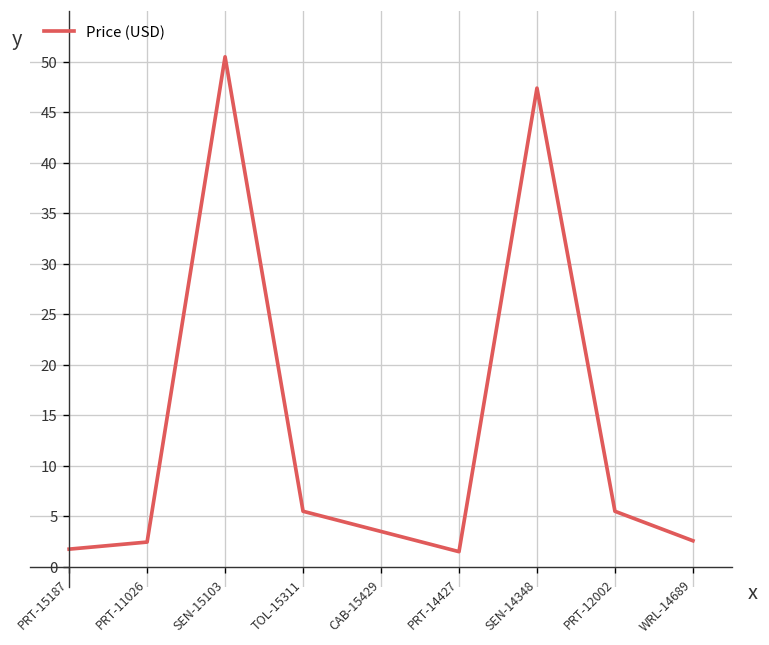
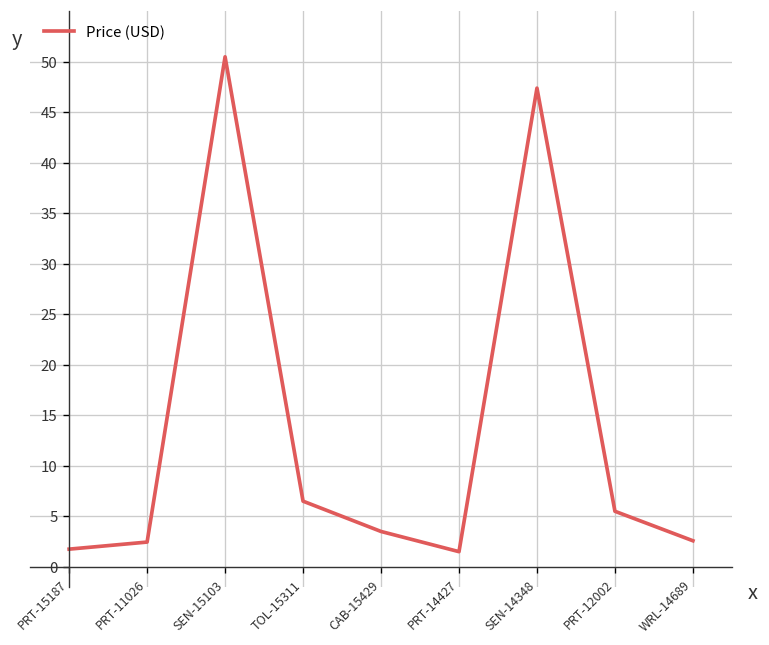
  {
    "PRT-15187": 2,
    "PRT-11026": 2,
    "SEN-15103": 51,
-   "TOL-15311": 6,
+   "TOL-15311": 7,
    "CAB-15429": 4,
    "PRT-14427": 2,
    "SEN-14348": 47,
    "PRT-12002": 6,
    "WRL-14689": 3
  }
